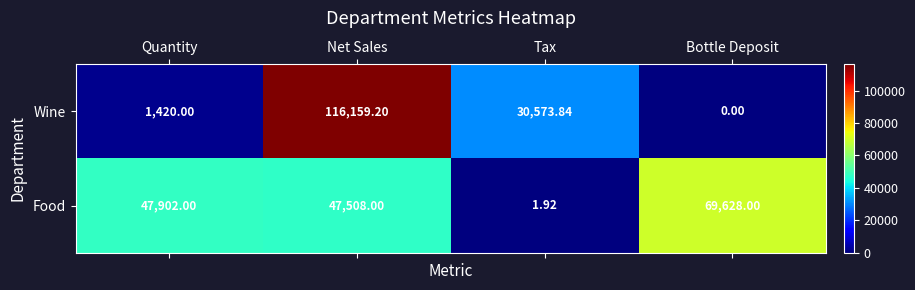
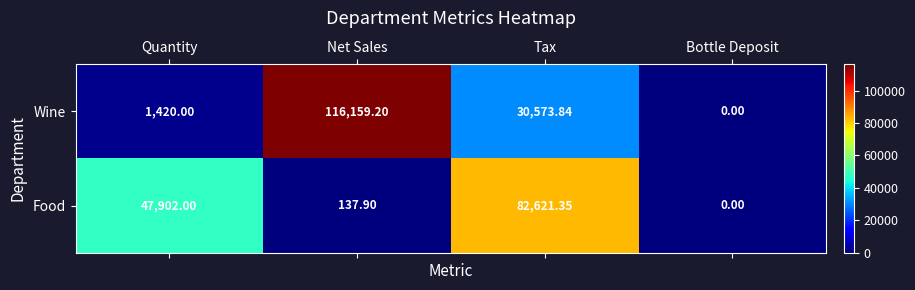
  {
    "Wine": {
      "Quantity": "1,420.00",
      "Net Sales": "116,159.20",
      "Tax": "30,573.84",
      "Bottle Deposit": "0.00"
    },
    "Food": {
      "Quantity": "47,902.00",
-     "Net Sales": "47,508.00",
-     "Tax": "1.92",
-     "Bottle Deposit": "69,628.00"
+     "Net Sales": "137.90",
+     "Tax": "82,621.35",
+     "Bottle Deposit": "0.00"
    }
  }
